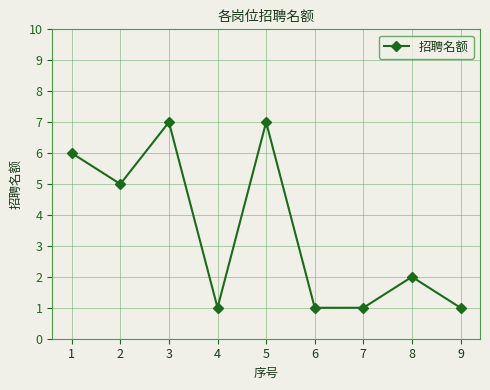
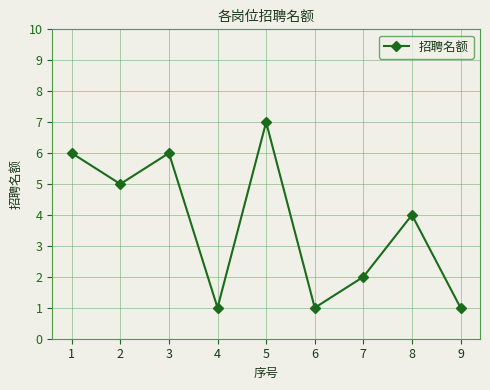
  {
    "1": 6,
    "2": 5,
-   "3": 7,
+   "3": 6,
    "4": 1,
    "5": 7,
    "6": 1,
-   "7": 1,
-   "8": 2,
+   "7": 2,
+   "8": 4,
    "9": 1
  }
